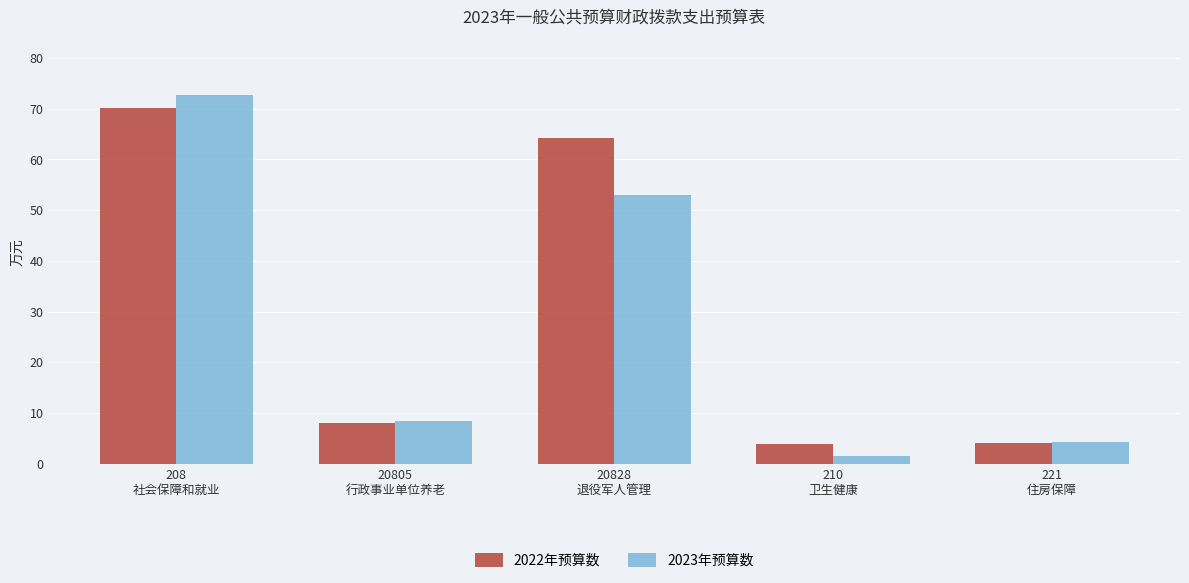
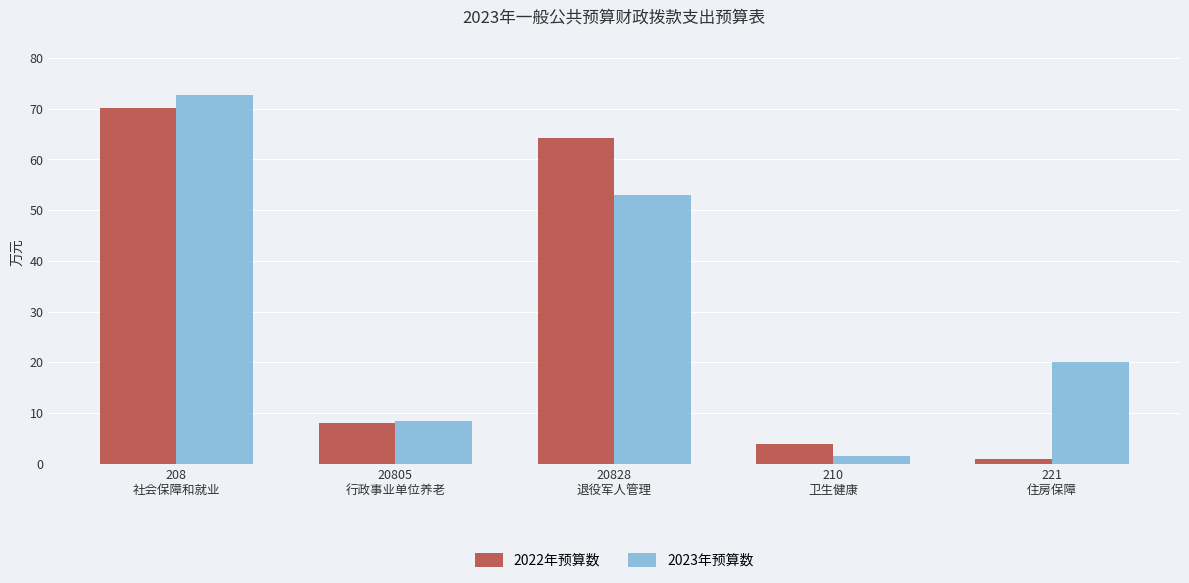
  {
    "2022年预算数": {
      "208 社会保障和就业": 70,
      "20805 行政事业单位养老": 8,
      "20828 退役军人管理": 64,
      "210 卫生健康": 4,
-     "221 住房保障": 4
+     "221 住房保障": 1
    },
    "2023年预算数": {
      "208 社会保障和就业": 73,
      "20805 行政事业单位养老": 8,
      "20828 退役军人管理": 53,
      "210 卫生健康": 2,
-     "221 住房保障": 4
+     "221 住房保障": 20
    }
  }
